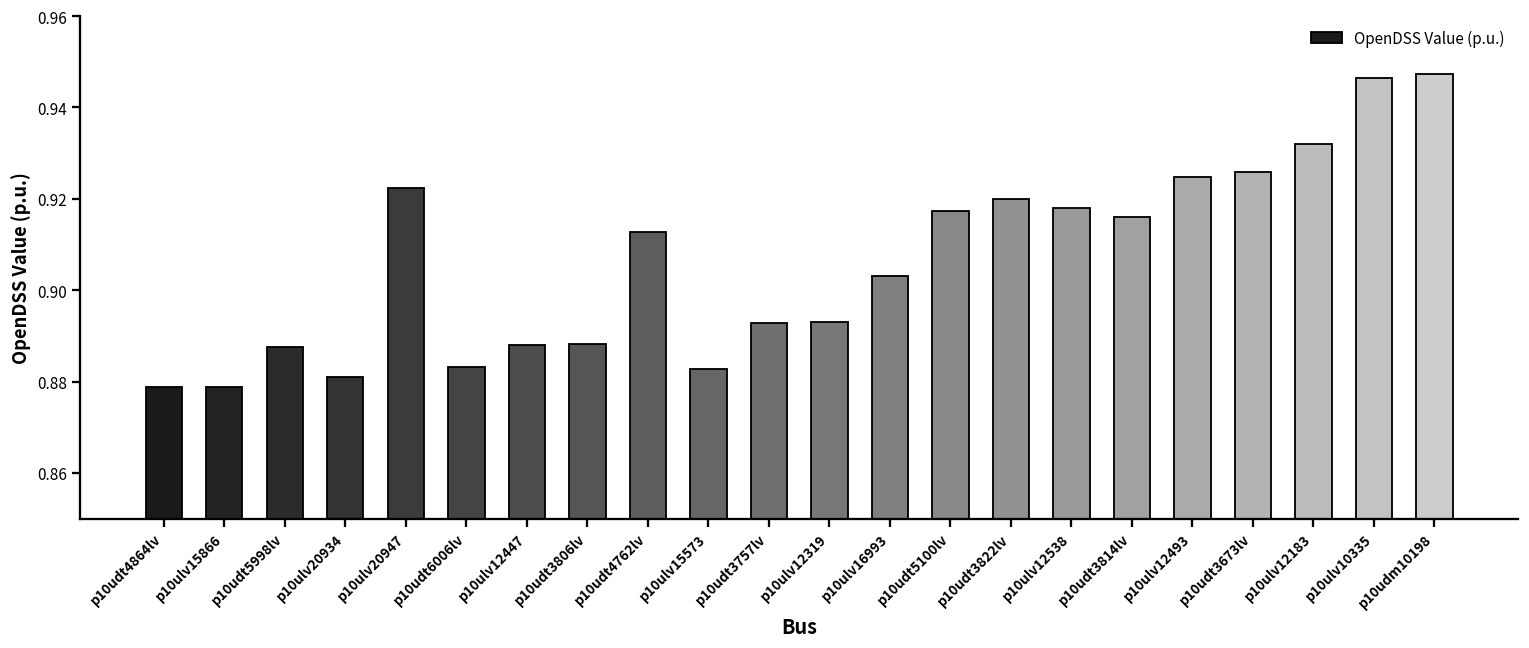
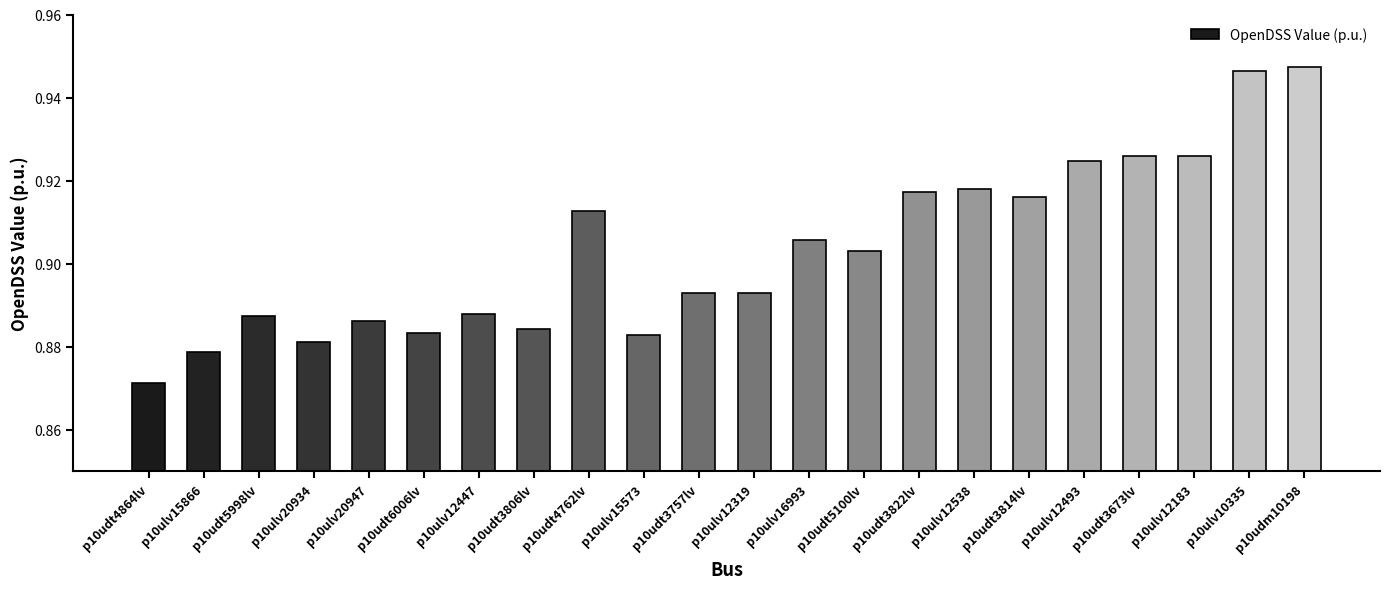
  {
-   "p10udt4864lv": 0.879,
+   "p10udt4864lv": 0.871,
    "p10ulv15866": 0.879,
    "p10udt5998lv": 0.887,
    "p10ulv20934": 0.881,
-   "p10ulv20947": 0.922,
+   "p10ulv20947": 0.886,
    "p10udt6006lv": 0.883,
    "p10ulv12447": 0.888,
-   "p10udt3806lv": 0.888,
+   "p10udt3806lv": 0.884,
    "p10udt4762lv": 0.913,
    "p10ulv15573": 0.883,
    "p10udt3757lv": 0.893,
    "p10ulv12319": 0.893,
-   "p10ulv16993": 0.903,
-   "p10udt5100lv": 0.917,
-   "p10udt3822lv": 0.920,
+   "p10ulv16993": 0.906,
+   "p10udt5100lv": 0.903,
+   "p10udt3822lv": 0.917,
    "p10ulv12538": 0.918,
    "p10udt3814lv": 0.916,
    "p10ulv12493": 0.925,
    "p10udt3673lv": 0.926,
-   "p10ulv12183": 0.932,
+   "p10ulv12183": 0.926,
    "p10ulv10335": 0.946,
    "p10udm10198": 0.947
  }
